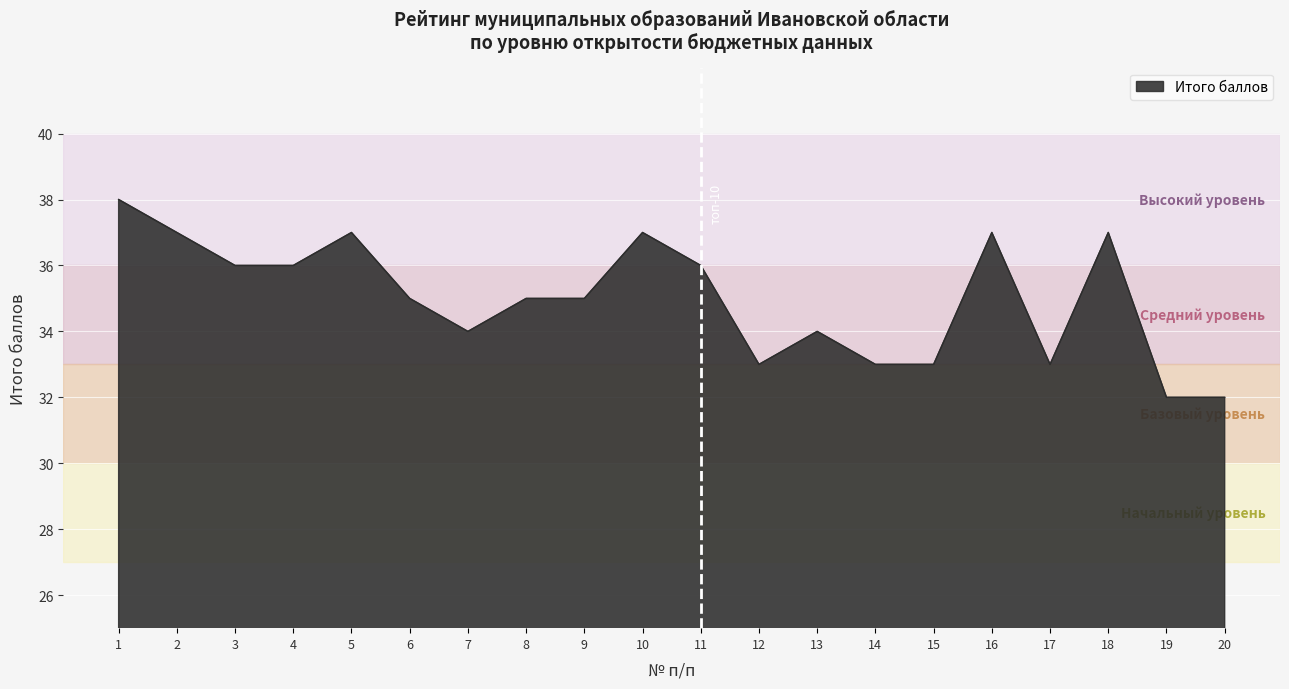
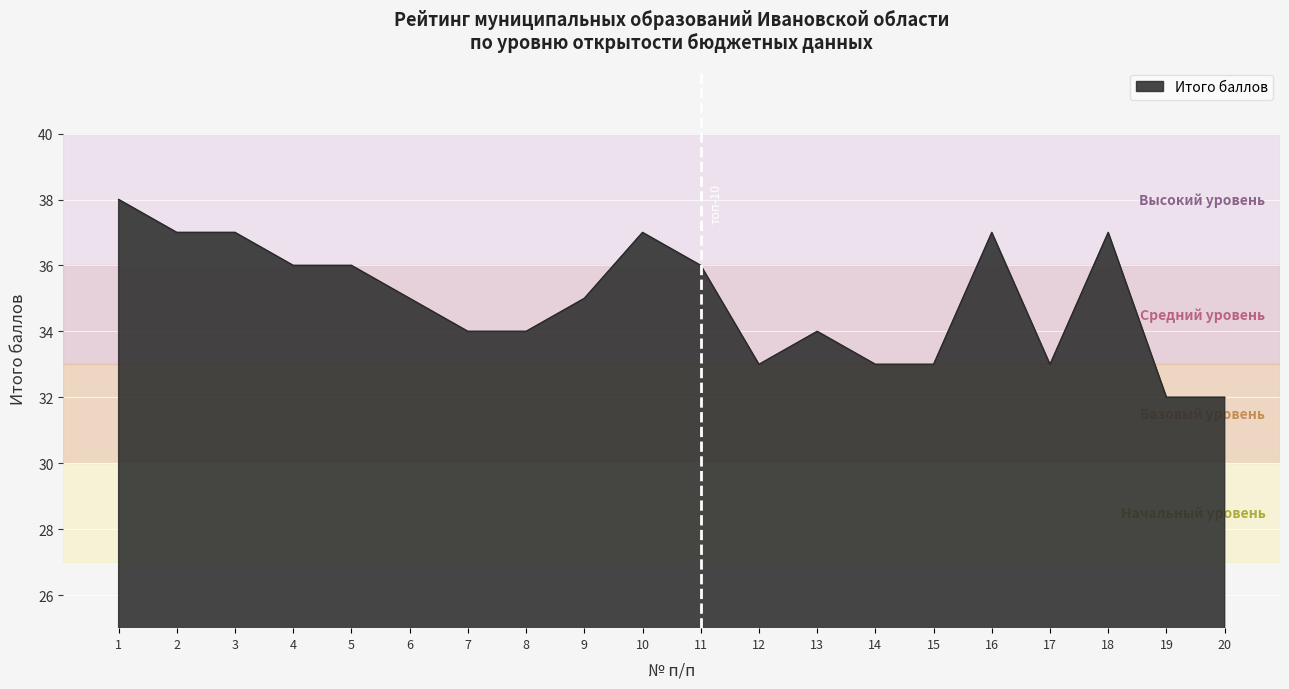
  {
    "1": 38,
    "2": 37,
-   "3": 36,
+   "3": 37,
    "4": 36,
-   "5": 37,
+   "5": 36,
    "6": 35,
    "7": 34,
-   "8": 35,
+   "8": 34,
    "9": 35,
    "10": 37,
    "11": 36,
    "12": 33,
    "13": 34,
    "14": 33,
    "15": 33,
    "16": 37,
    "17": 33,
    "18": 37,
    "19": 32,
    "20": 32
  }
